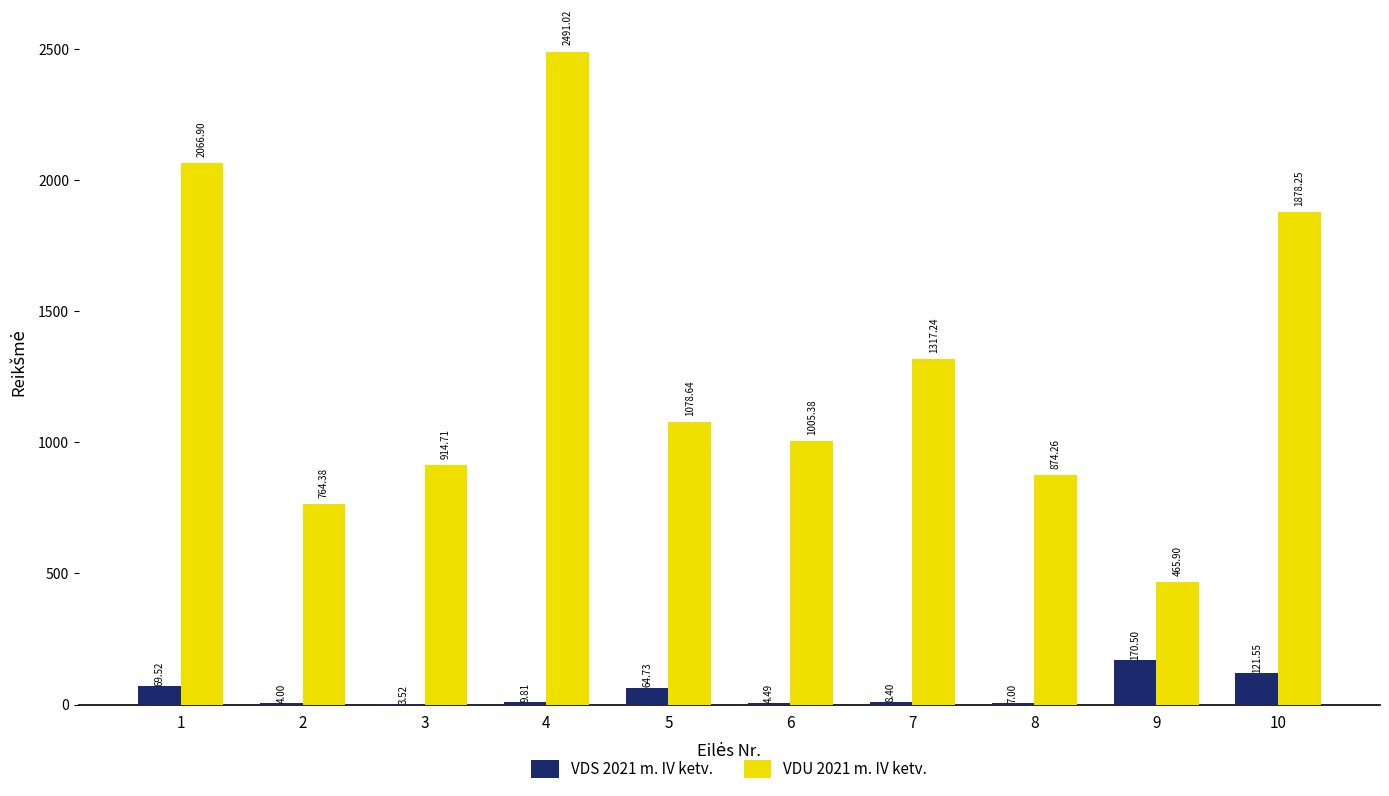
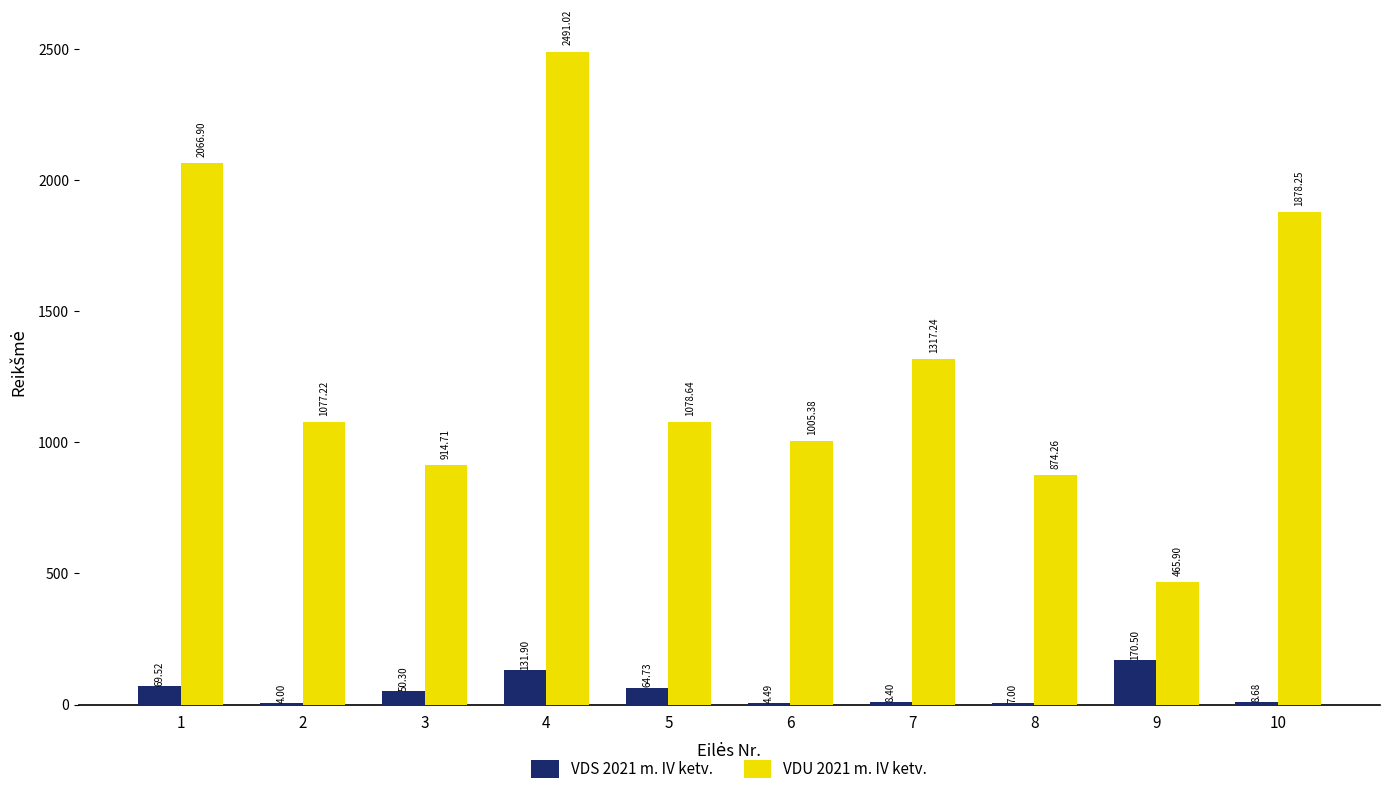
  {
    "VDS 2021 m. IV ketv.": {
      "1": 69.52,
      "2": 4.00,
-     "3": 3.52,
-     "4": 9.81,
+     "3": 50.30,
+     "4": 131.90,
      "5": 64.73,
      "6": 4.49,
      "7": 8.40,
      "8": 7.00,
      "9": 170.50,
-     "10": 121.55
+     "10": 8.68
    },
    "VDU 2021 m. IV ketv.": {
      "1": 2066.90,
-     "2": 764.38,
+     "2": 1077.22,
      "3": 914.71,
      "4": 2491.02,
      "5": 1078.64,
      "6": 1005.38,
      "7": 1317.24,
      "8": 874.26,
      "9": 465.90,
      "10": 1878.25
    }
  }
